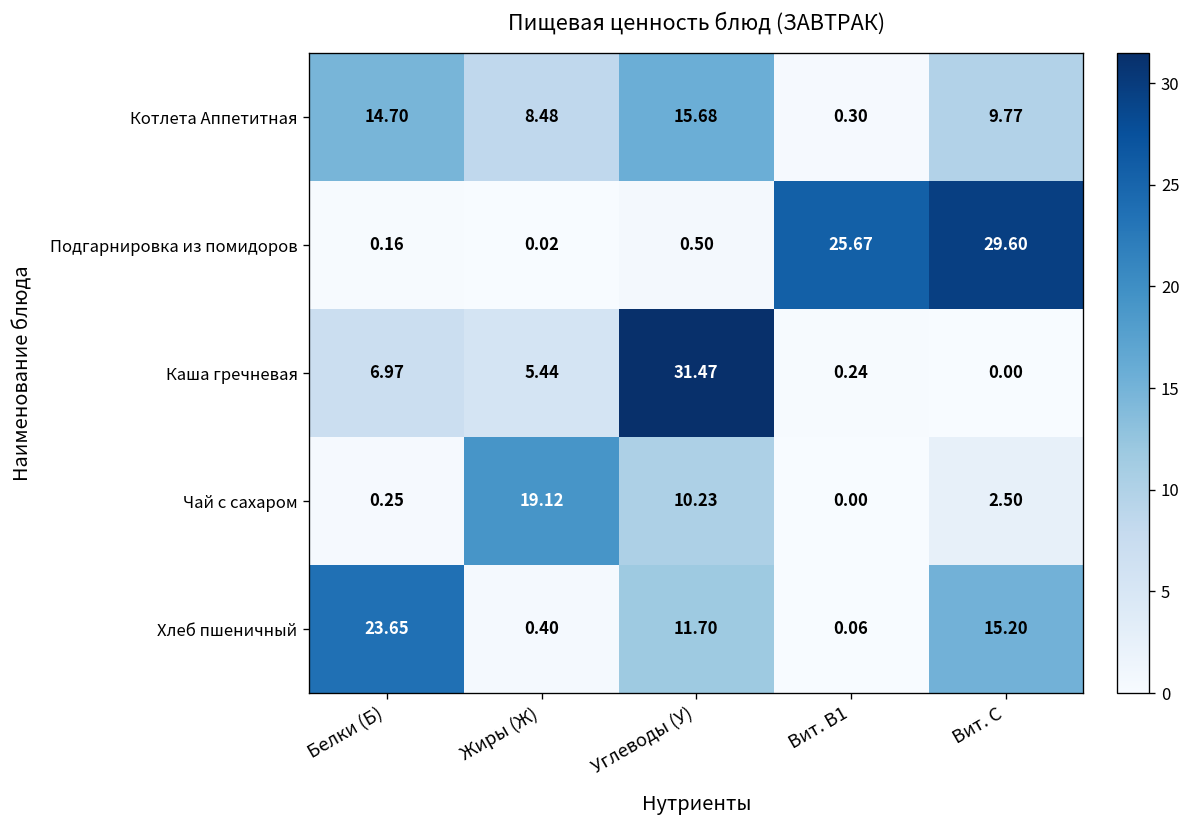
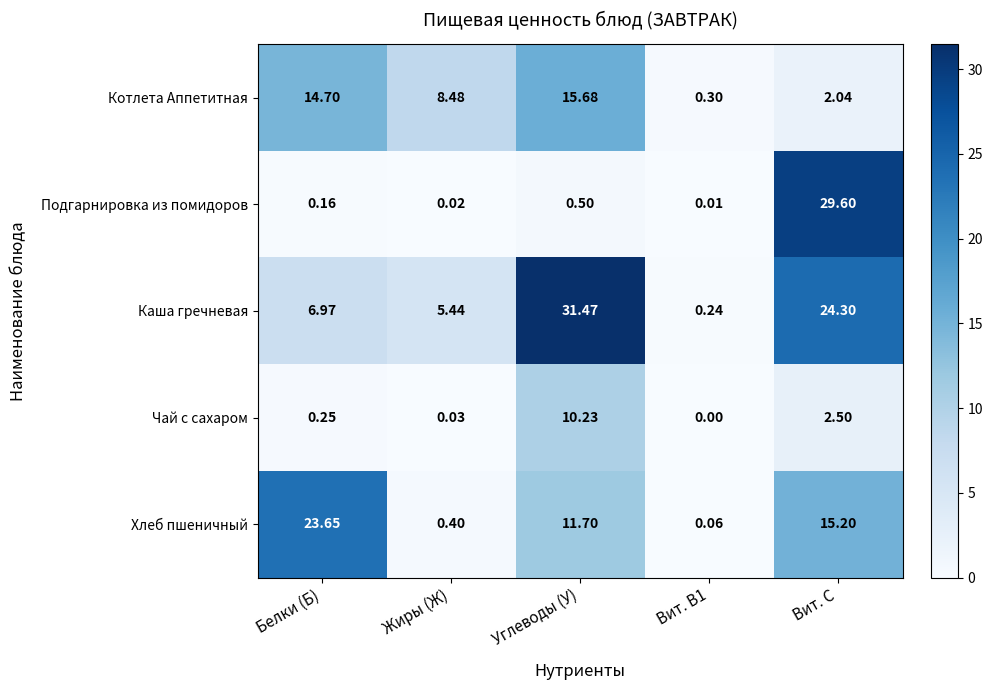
  {
    "Котлета Аппетитная": {
      "Белки (Б)": 14.70,
      "Жиры (Ж)": 8.48,
      "Углеводы (У)": 15.68,
      "Вит. В1": 0.30,
-     "Вит. С": 9.77
+     "Вит. С": 2.04
    },
    "Подгарнировка из помидоров": {
      "Белки (Б)": 0.16,
      "Жиры (Ж)": 0.02,
      "Углеводы (У)": 0.50,
-     "Вит. В1": 25.67,
+     "Вит. В1": 0.01,
      "Вит. С": 29.60
    },
    "Каша гречневая": {
      "Белки (Б)": 6.97,
      "Жиры (Ж)": 5.44,
      "Углеводы (У)": 31.47,
      "Вит. В1": 0.24,
-     "Вит. С": 0.00
+     "Вит. С": 24.30
    },
    "Чай с сахаром": {
      "Белки (Б)": 0.25,
-     "Жиры (Ж)": 19.12,
+     "Жиры (Ж)": 0.03,
      "Углеводы (У)": 10.23,
      "Вит. В1": 0.00,
      "Вит. С": 2.50
    },
    "Хлеб пшеничный": {
      "Белки (Б)": 23.65,
      "Жиры (Ж)": 0.40,
      "Углеводы (У)": 11.70,
      "Вит. В1": 0.06,
      "Вит. С": 15.20
    }
  }
